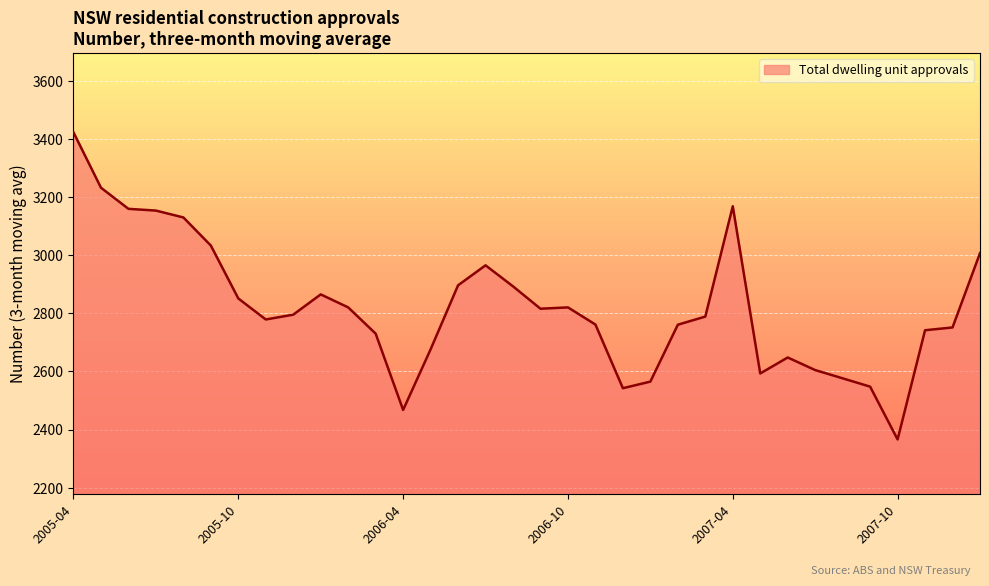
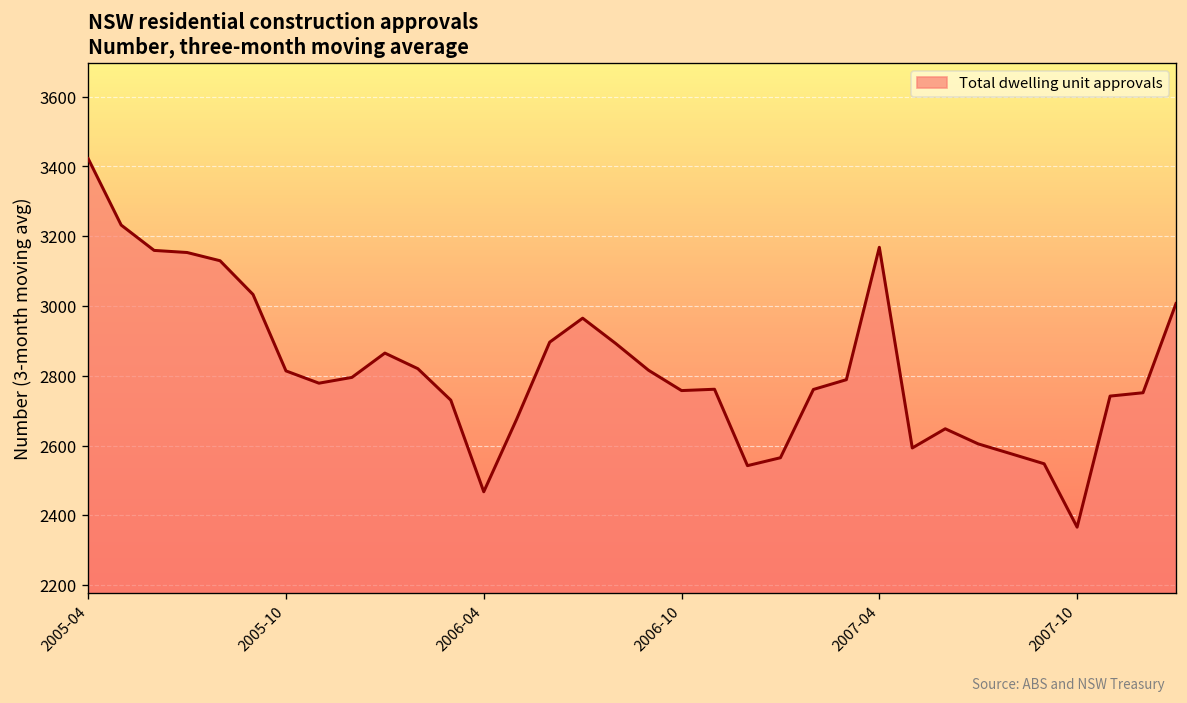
  {
    "2005-04": 3420,
-   "2005-10": 2850,
+   "2005-10": 2810,
    "2006-04": 2470,
-   "2006-10": 2820,
+   "2006-10": 2760,
    "2007-04": 3170,
    "2007-10": 2370
  }
